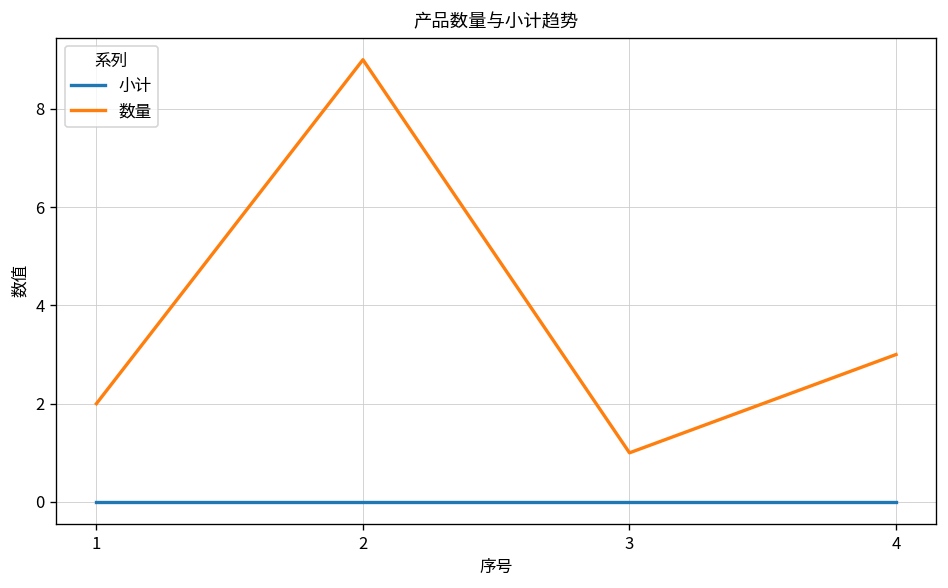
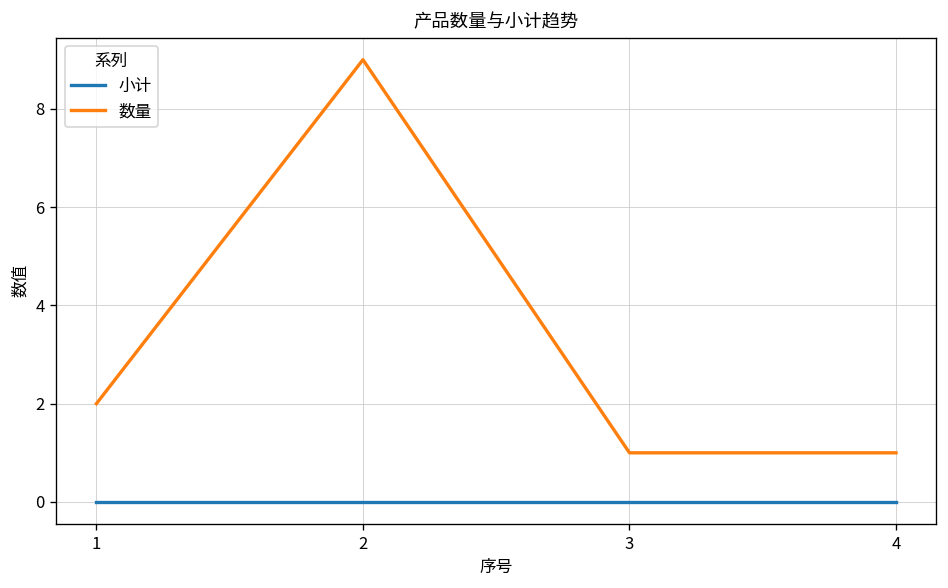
  {
    "小计": {
      "1": 0,
      "2": 0,
      "3": 0,
      "4": 0
    },
    "数量": {
      "1": 2,
      "2": 9,
      "3": 1,
-     "4": 3
+     "4": 1
    }
  }
